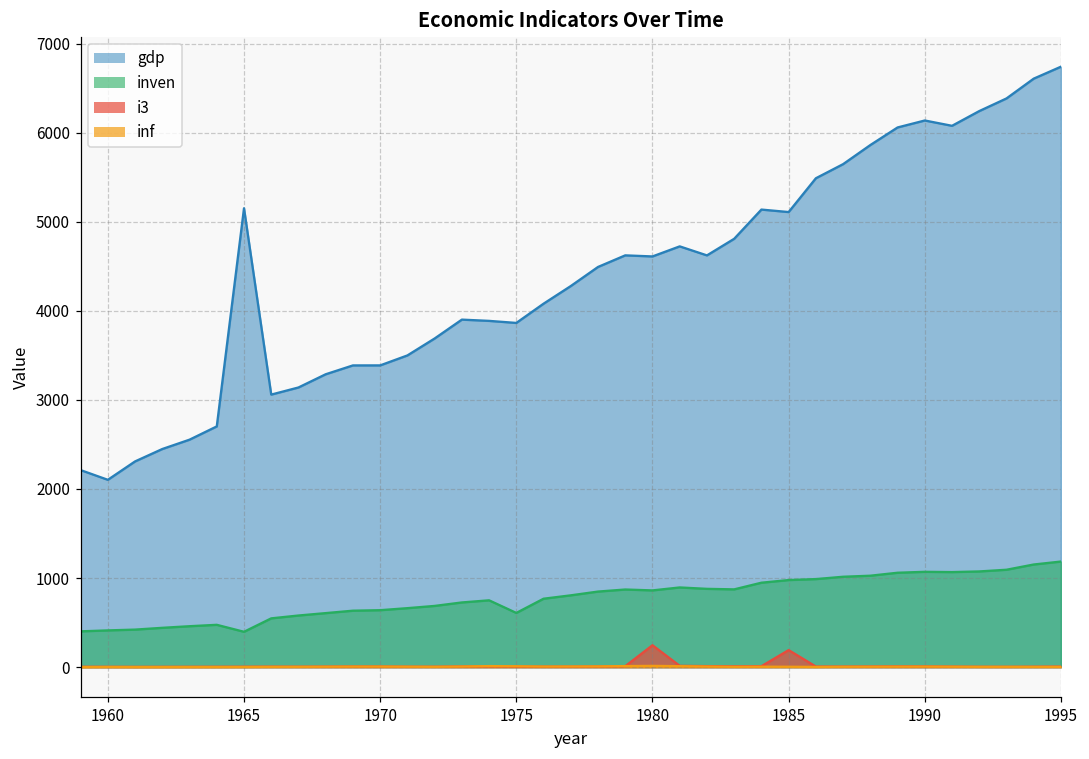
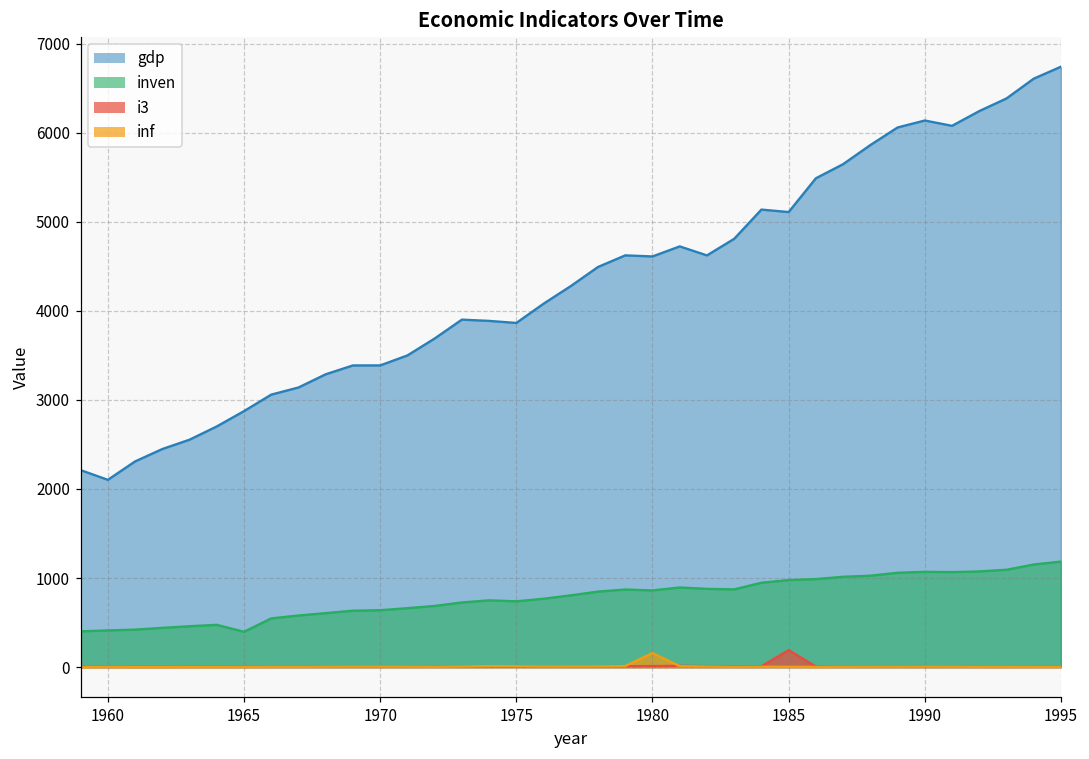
  {
    "gdp": {
      "1960": 2100,
-     "1965": 5200,
+     "1965": 2900,
      "1970": 3400,
      "1975": 3900,
      "1980": 4600,
      "1985": 5100,
      "1990": 6100,
      "1995": 6700
    },
    "inven": {
      "1960": 400,
      "1965": 400,
      "1970": 600,
-     "1975": 600,
+     "1975": 700,
      "1980": 900,
      "1985": 1000,
      "1990": 1100,
      "1995": 1200
    },
    "i3": {
-     "1980": 200,
+     "1980": 0,
      "1985": 200
    },
    "inf": {
-     "1980": 0,
+     "1980": 200,
      "1985": 0
    }
  }
